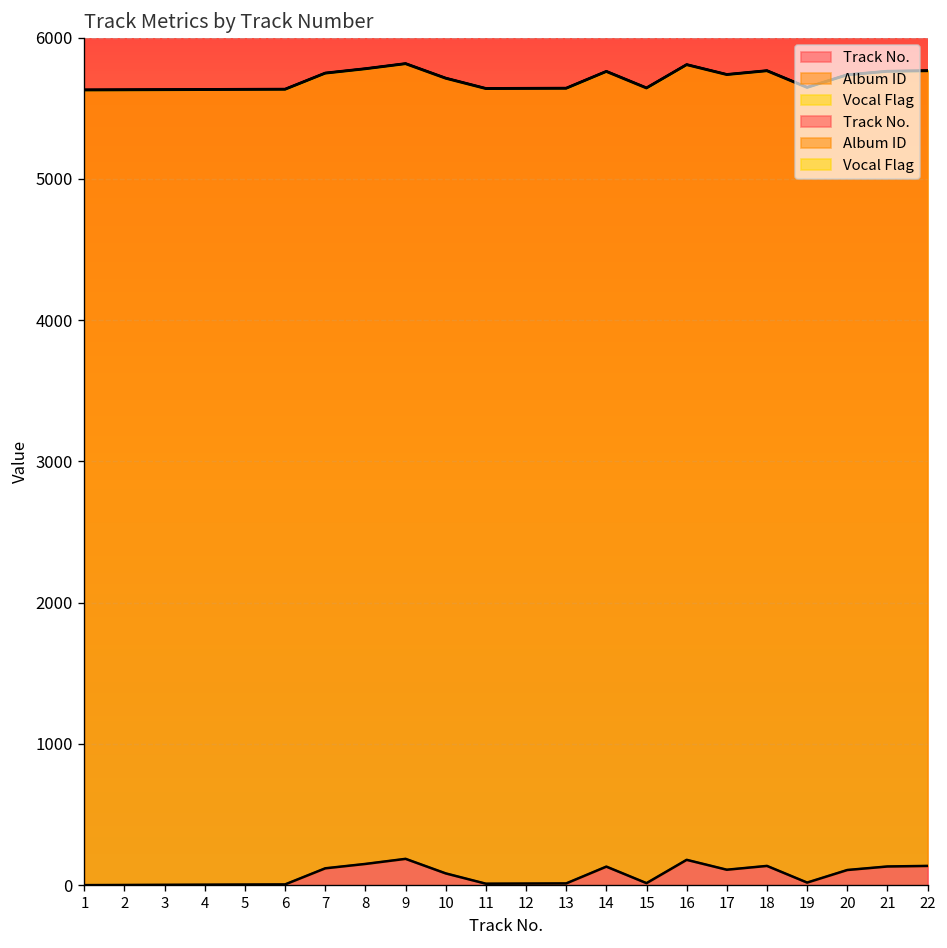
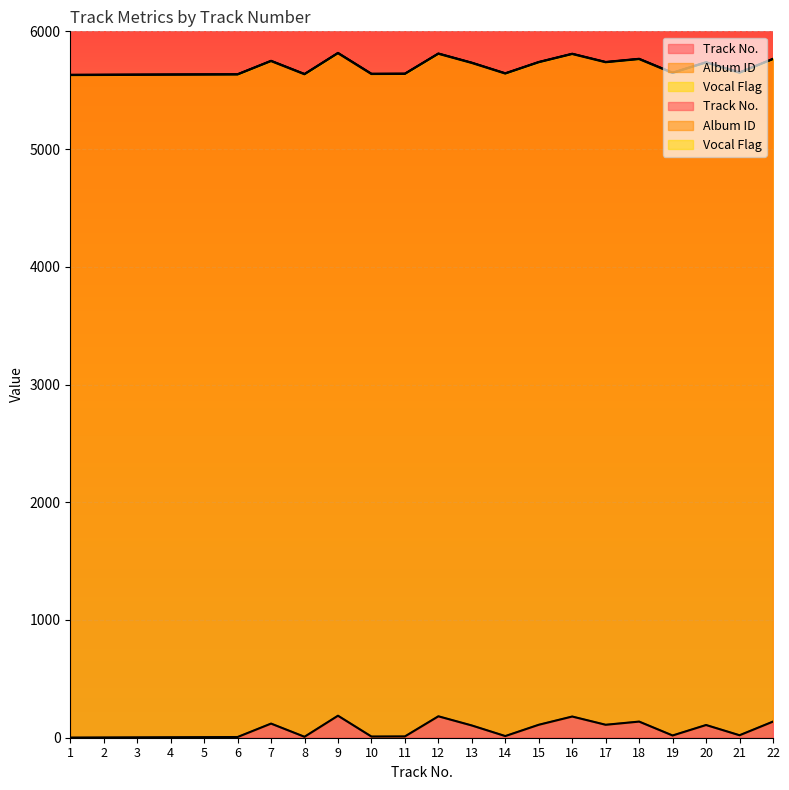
  {
    "Track No.": {
      "1": 0,
      "2": 0,
      "3": 0,
      "4": 0,
      "5": 10,
      "6": 10,
      "7": 120,
-     "8": 150,
+     "8": 10,
      "9": 190,
-     "10": 80,
+     "10": 10,
      "11": 10,
-     "12": 10,
-     "13": 10,
-     "14": 130,
-     "15": 20,
+     "12": 180,
+     "13": 100,
+     "14": 10,
+     "15": 110,
      "16": 180,
      "17": 110,
      "18": 140,
      "19": 20,
      "20": 110,
-     "21": 130,
+     "21": 20,
      "22": 140
    }
  }
